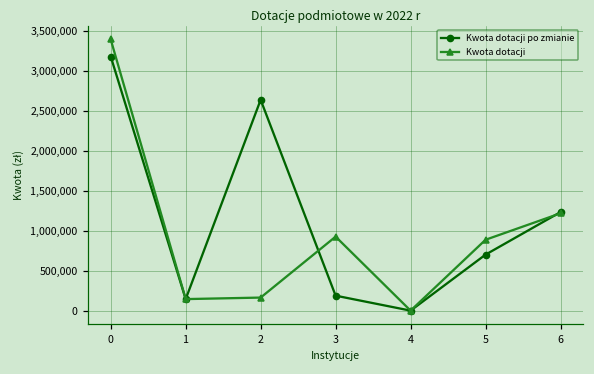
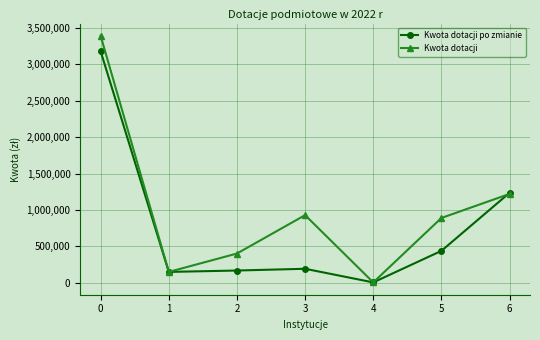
  {
    "Kwota dotacji po zmianie": {
      "0": "3,200,000",
-     "2": "2,600,000",
+     "2": "200,000",
      "3": "200,000",
-     "5": "700,000"
+     "5": "400,000"
    },
    "Kwota dotacji": {
      "0": "3,400,000",
-     "2": "200,000",
+     "2": "400,000",
      "3": "900,000",
      "5": "900,000"
    }
  }
